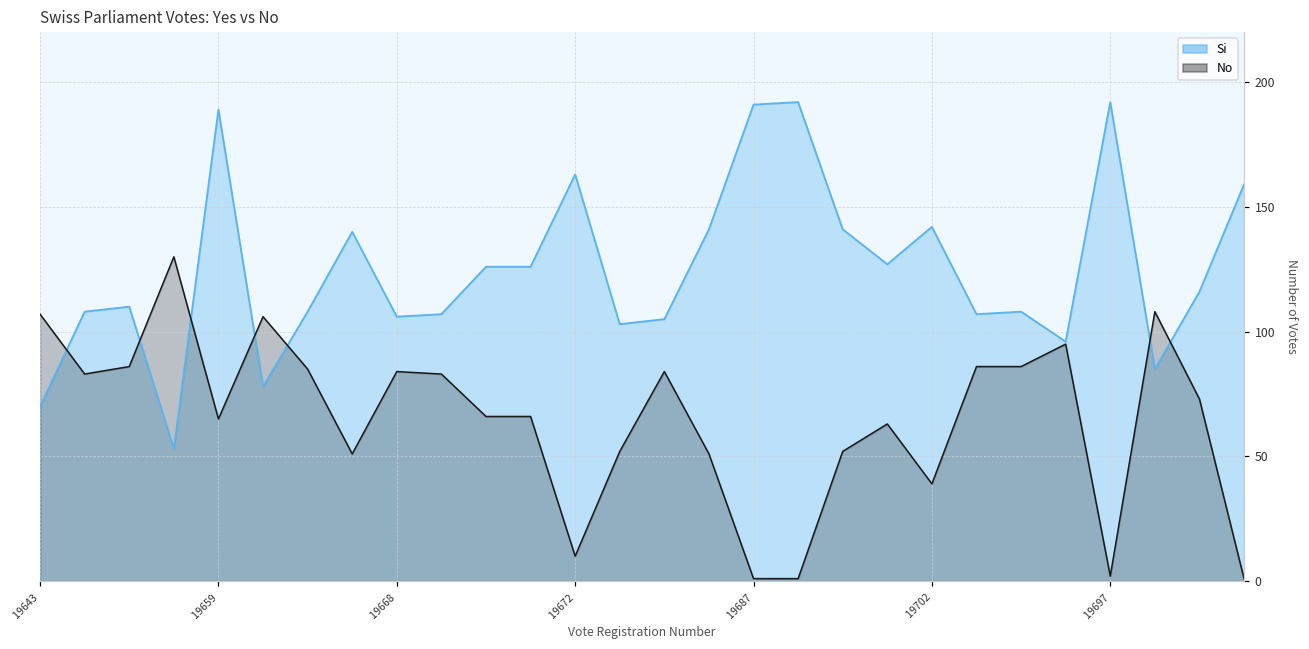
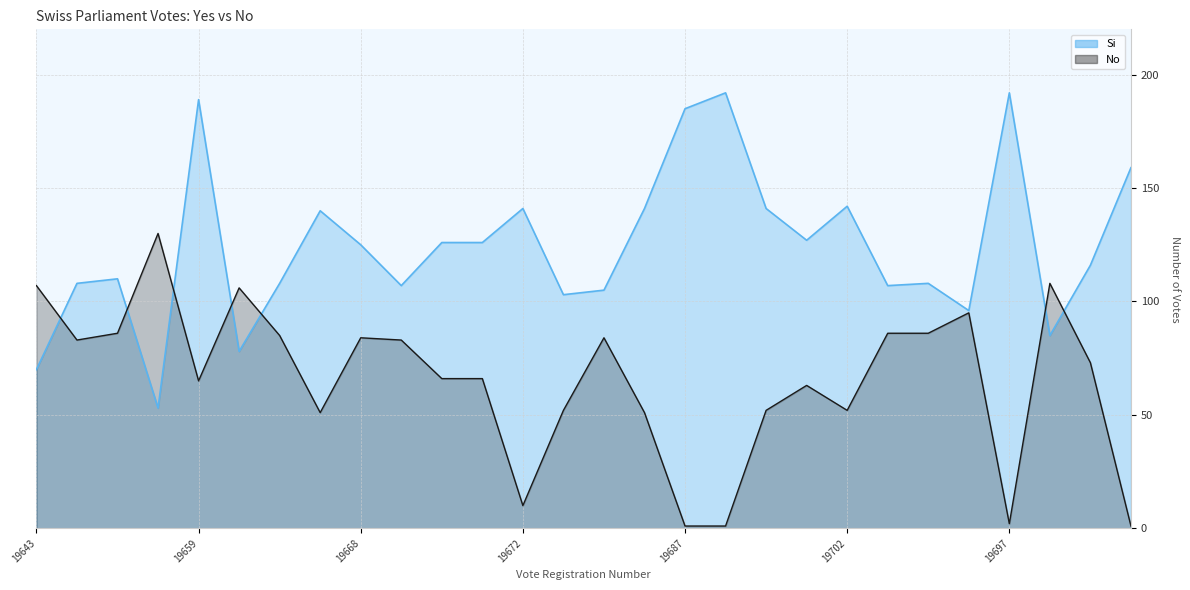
  {
    "Si": {
      "19643": 70,
      "19659": 189,
-     "19668": 106,
-     "19672": 163,
-     "19687": 191,
+     "19668": 125,
+     "19672": 141,
+     "19687": 185,
      "19702": 142,
      "19697": 192
    },
    "No": {
      "19643": 107,
      "19659": 65,
      "19668": 84,
      "19672": 10,
      "19687": 1,
-     "19702": 39,
+     "19702": 52,
      "19697": 2
    }
  }
